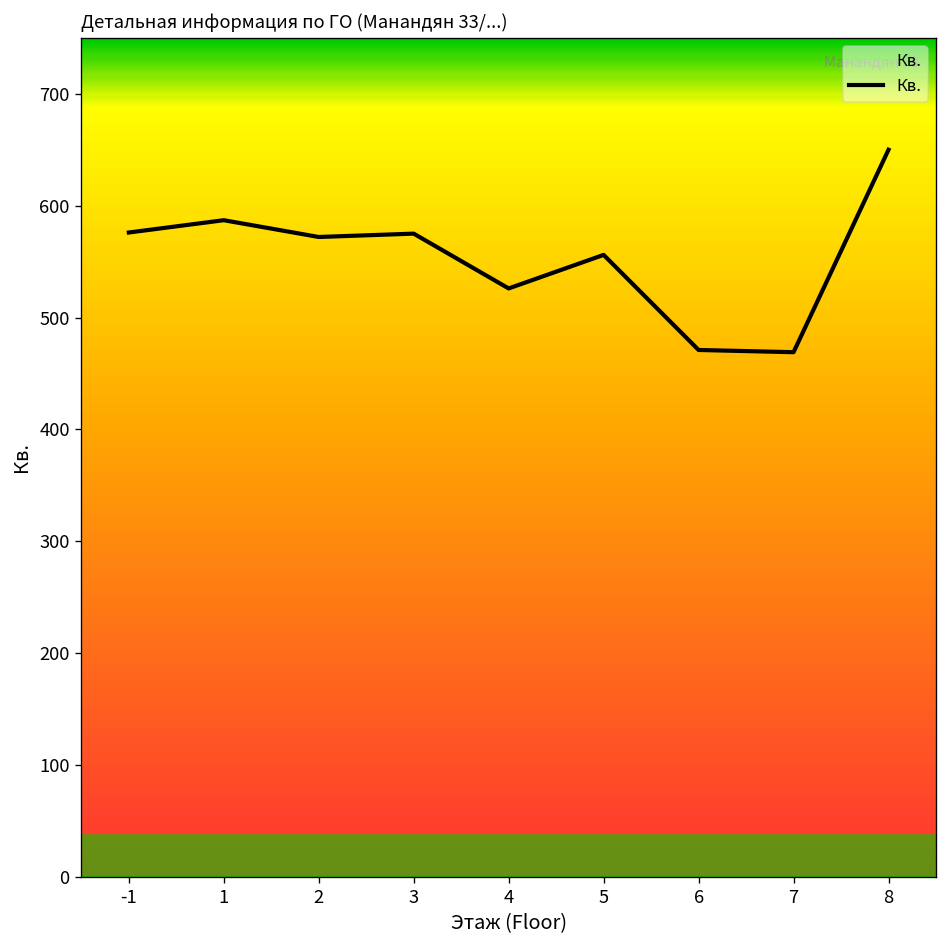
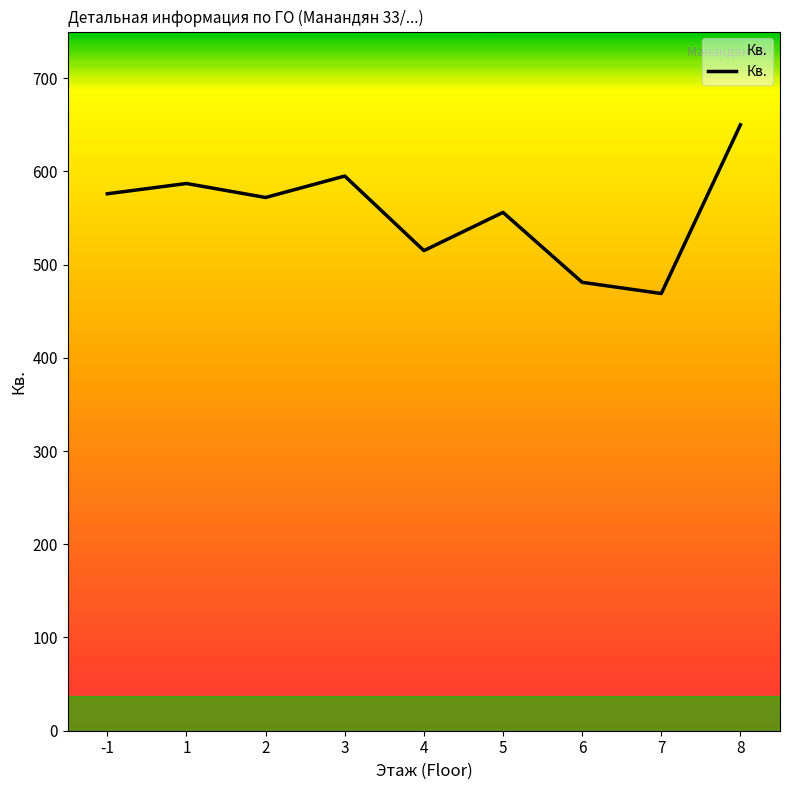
  {
    "-1": 580,
    "1": 590,
    "2": 570,
-   "3": 580,
-   "4": 530,
+   "3": 600,
+   "4": 520,
    "5": 560,
-   "6": 470,
+   "6": 480,
    "7": 470,
    "8": 650
  }
